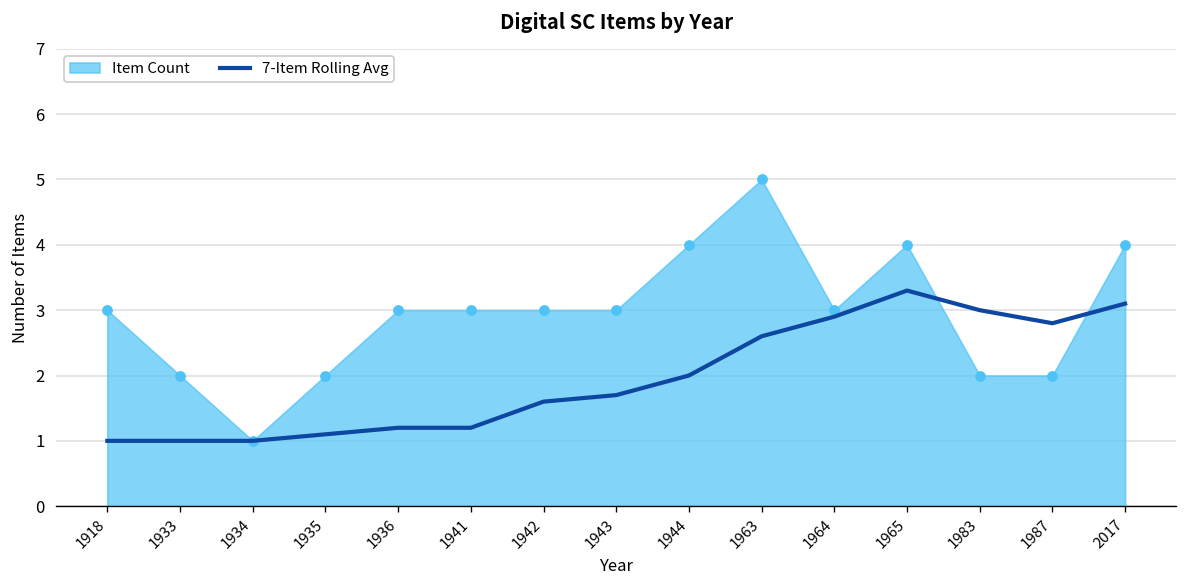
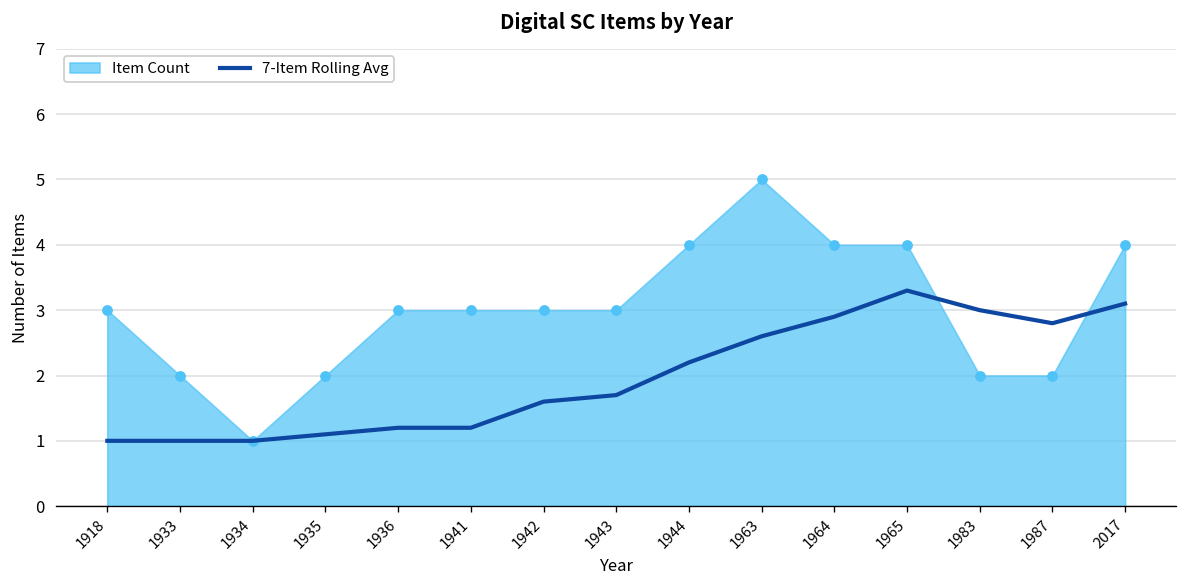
  {
    "7-Item Rolling Avg": {
      "1918": 1.0,
      "1933": 1.0,
      "1935": 1.1,
      "1936": 1.2,
      "1941": 1.2,
      "1942": 1.6,
      "1943": 1.7,
-     "1944": 2.0,
+     "1944": 2.2,
      "1963": 2.6,
      "1964": 2.9,
      "1965": 3.3,
      "1983": 3.0,
      "1987": 2.8,
      "2017": 3.1
    },
    "Item Count": {
      "1918": 3,
      "1933": 2,
      "1935": 2,
      "1936": 3,
      "1941": 3,
      "1942": 3,
      "1943": 3,
      "1944": 4,
      "1963": 5,
-     "1964": 3,
+     "1964": 4,
      "1965": 4,
      "1983": 2,
      "1987": 2,
      "2017": 4
    }
  }
